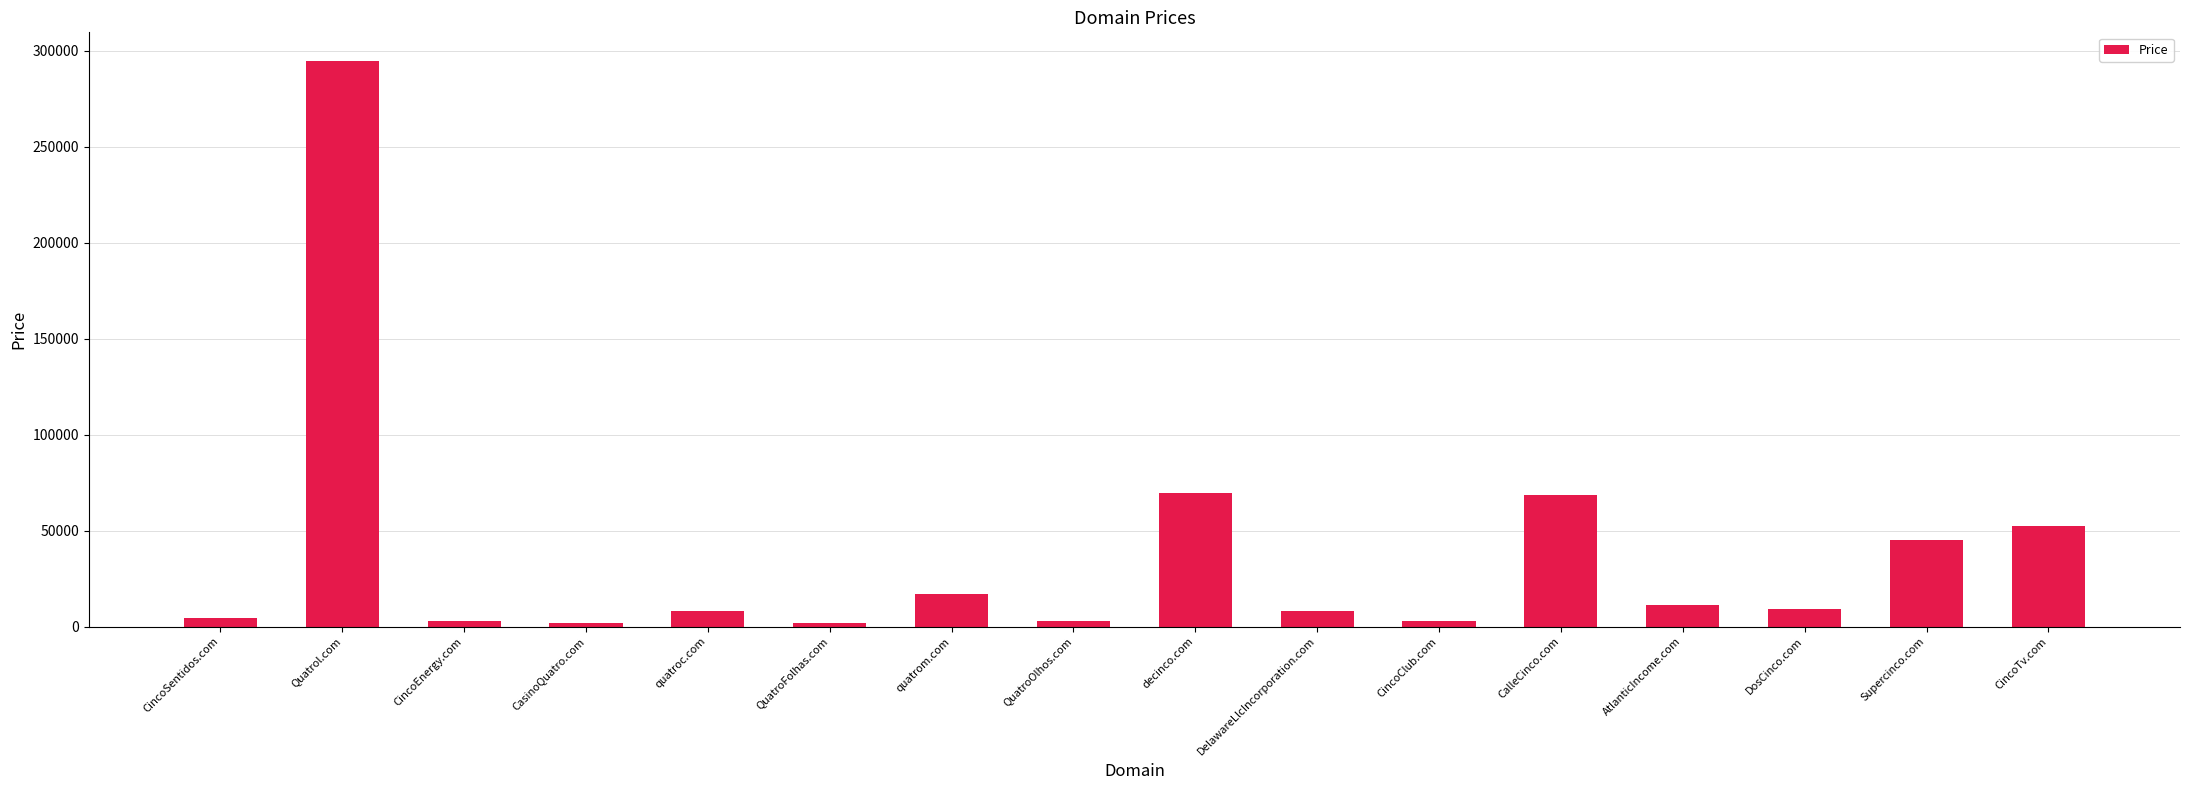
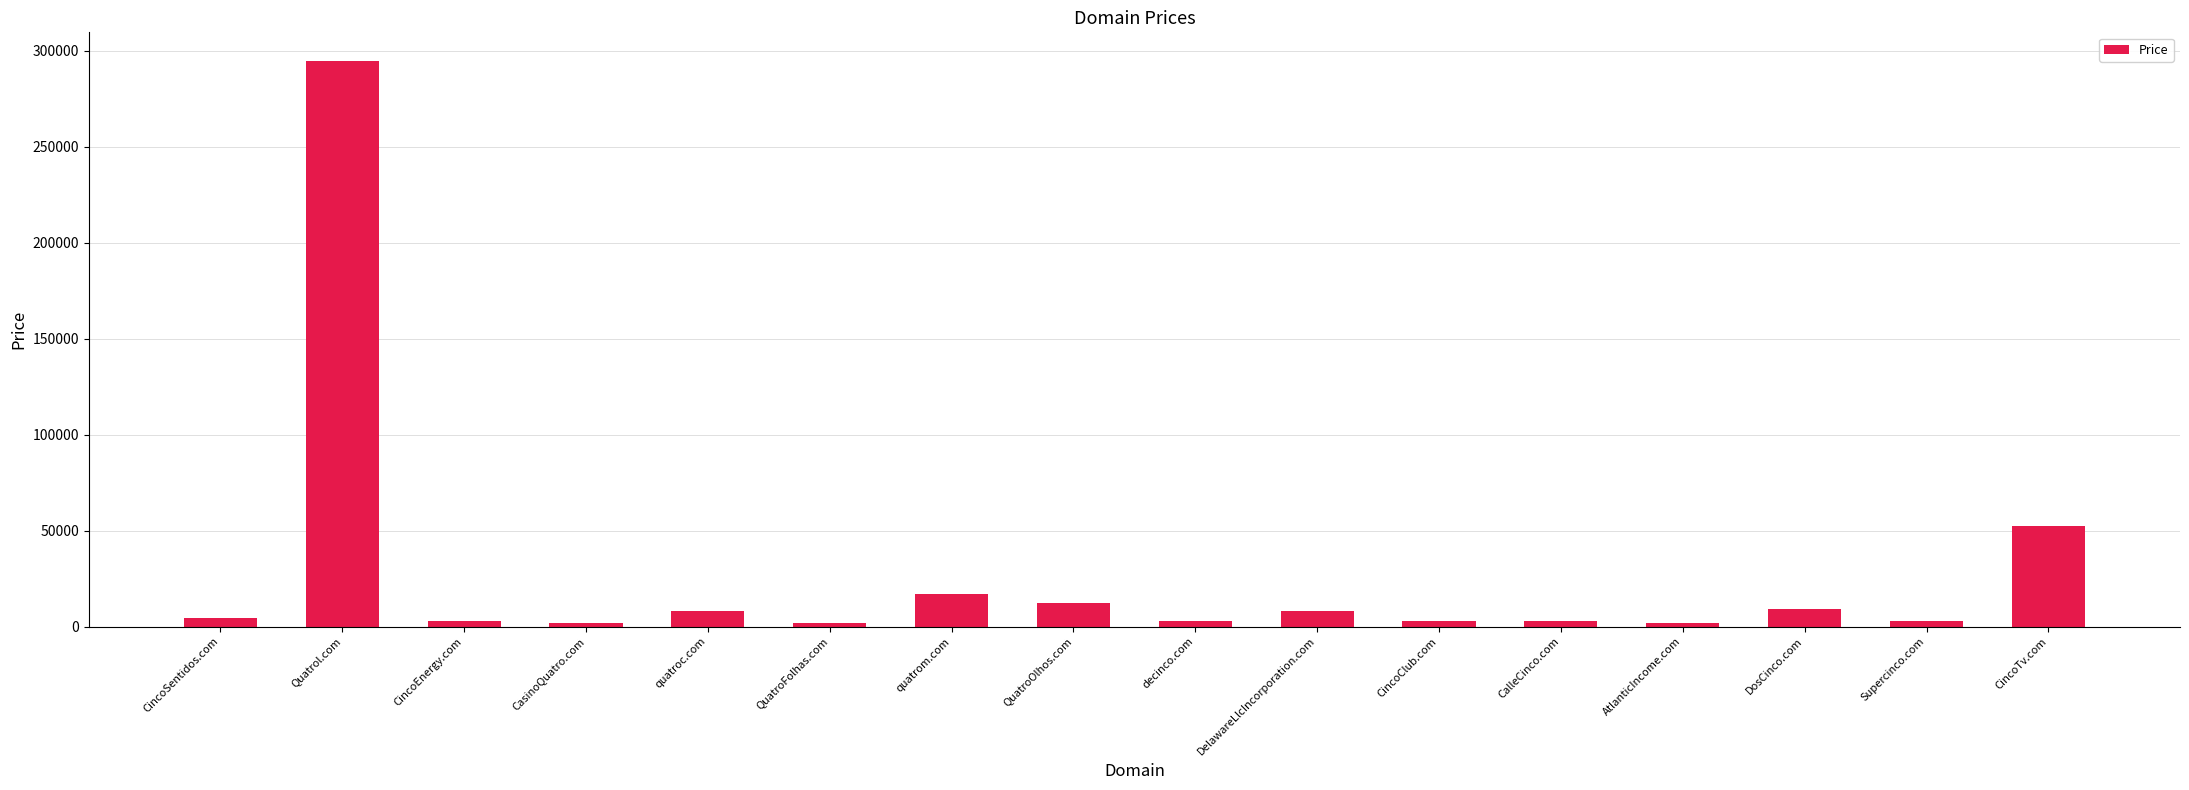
  {
    "CincoSentidos.com": 4000,
    "Quatrol.com": 295000,
    "CincoEnergy.com": 3000,
    "CasinoQuatro.com": 2000,
    "quatroc.com": 8000,
    "QuatroFolhas.com": 2000,
    "quatrom.com": 17000,
-   "QuatroOlhos.com": 3000,
-   "decinco.com": 70000,
+   "QuatroOlhos.com": 12000,
+   "decinco.com": 3000,
    "DelawareLlcIncorporation.com": 8000,
    "CincoClub.com": 3000,
-   "CalleCinco.com": 69000,
-   "AtlanticIncome.com": 11000,
+   "CalleCinco.com": 3000,
+   "AtlanticIncome.com": 2000,
    "DosCinco.com": 9000,
-   "Supercinco.com": 45000,
+   "Supercinco.com": 3000,
    "CincoTv.com": 53000
  }
